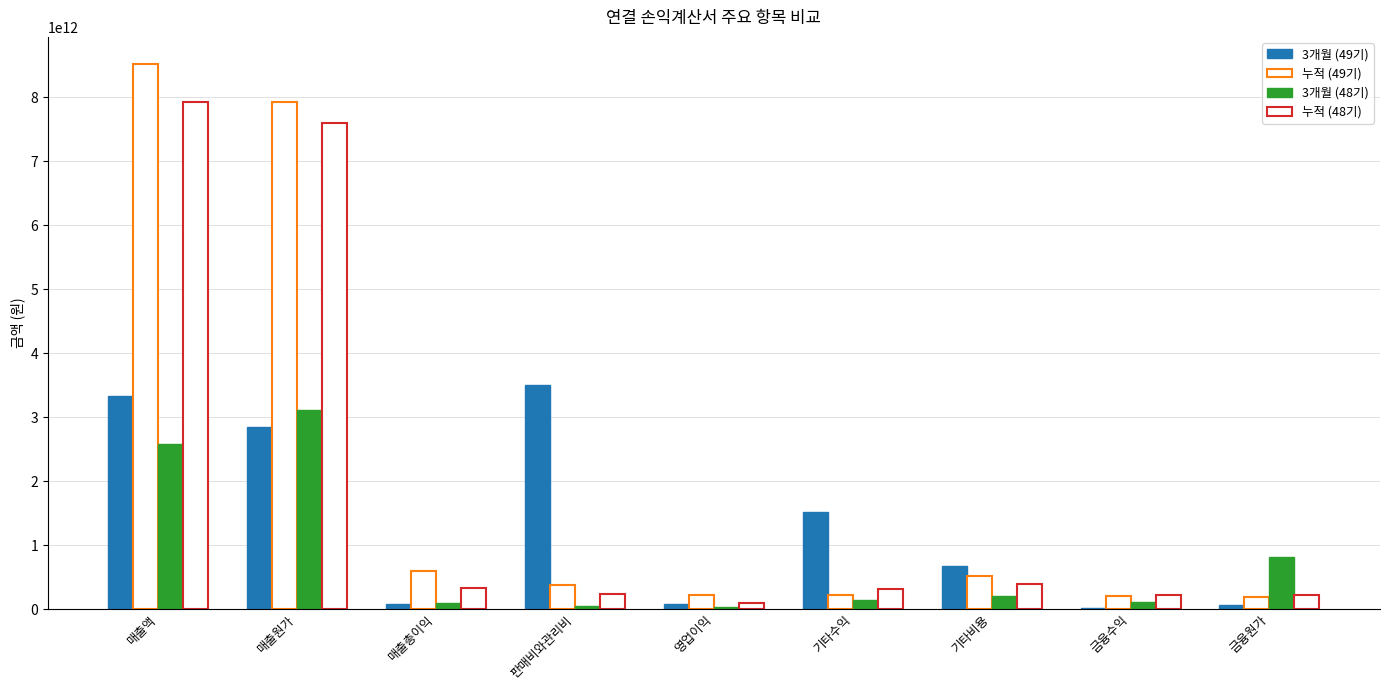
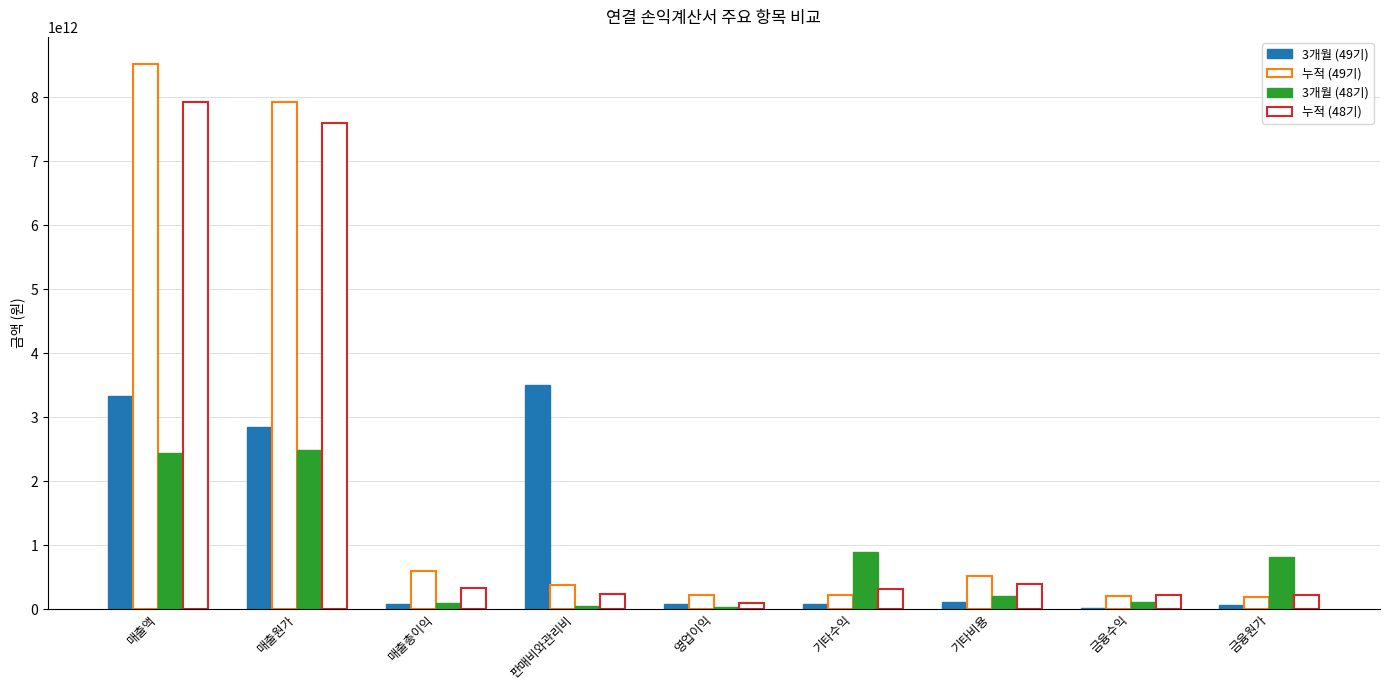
  {
    "3개월 (49기)": {
      "매출액": 3300000000000,
      "매출원가": 2900000000000,
      "매출총이익": 100000000000,
      "판매비와관리비": 3500000000000,
      "영업이익": 100000000000,
-     "기타수익": 1500000000000,
-     "기타비용": 700000000000,
+     "기타수익": 100000000000,
+     "기타비용": 100000000000,
      "금융원가": 100000000000
    },
    "3개월 (48기)": {
-     "매출액": 2600000000000,
-     "매출원가": 3100000000000,
+     "매출액": 2400000000000,
+     "매출원가": 2500000000000,
      "매출총이익": 100000000000,
      "판매비와관리비": 0,
-     "기타수익": 100000000000,
+     "기타수익": 900000000000,
      "기타비용": 200000000000,
      "금융수익": 100000000000,
      "금융원가": 800000000000
    }
  }
